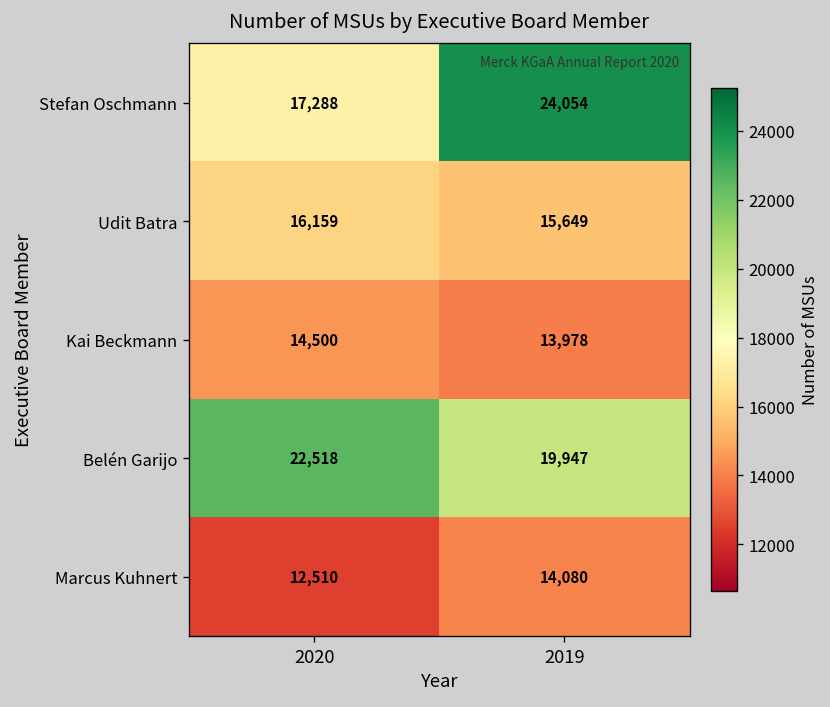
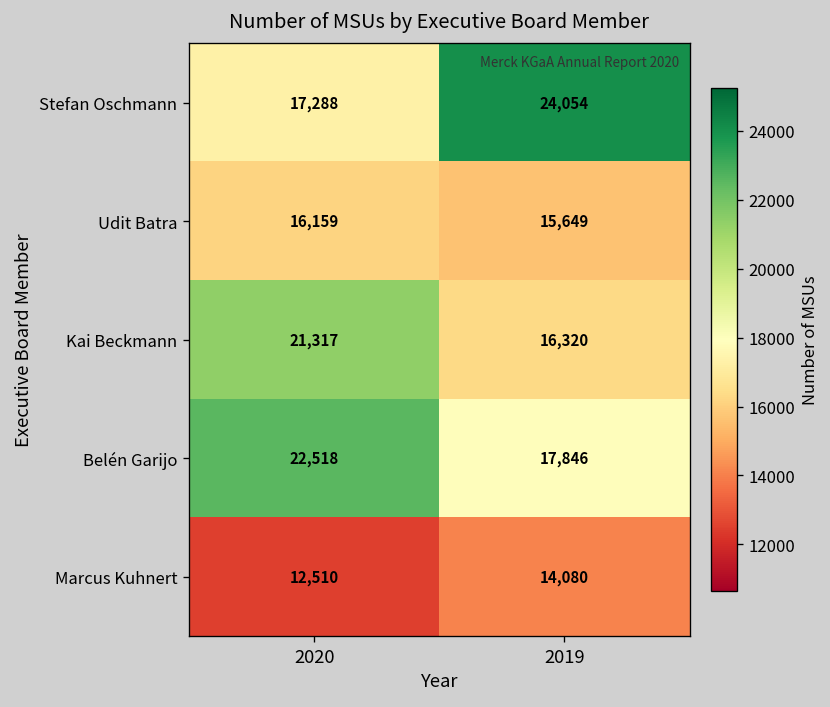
  {
    "Stefan Oschmann": {
      "2020": "17,288"
    },
    "Udit Batra": {
      "2020": "16,159",
      "2019": "15,649"
    },
    "Kai Beckmann": {
-     "2020": "14,500",
-     "2019": "13,978"
+     "2020": "21,317",
+     "2019": "16,320"
    },
    "Belén Garijo": {
      "2020": "22,518",
-     "2019": "19,947"
+     "2019": "17,846"
    },
    "Marcus Kuhnert": {
      "2020": "12,510",
      "2019": "14,080"
    }
  }
